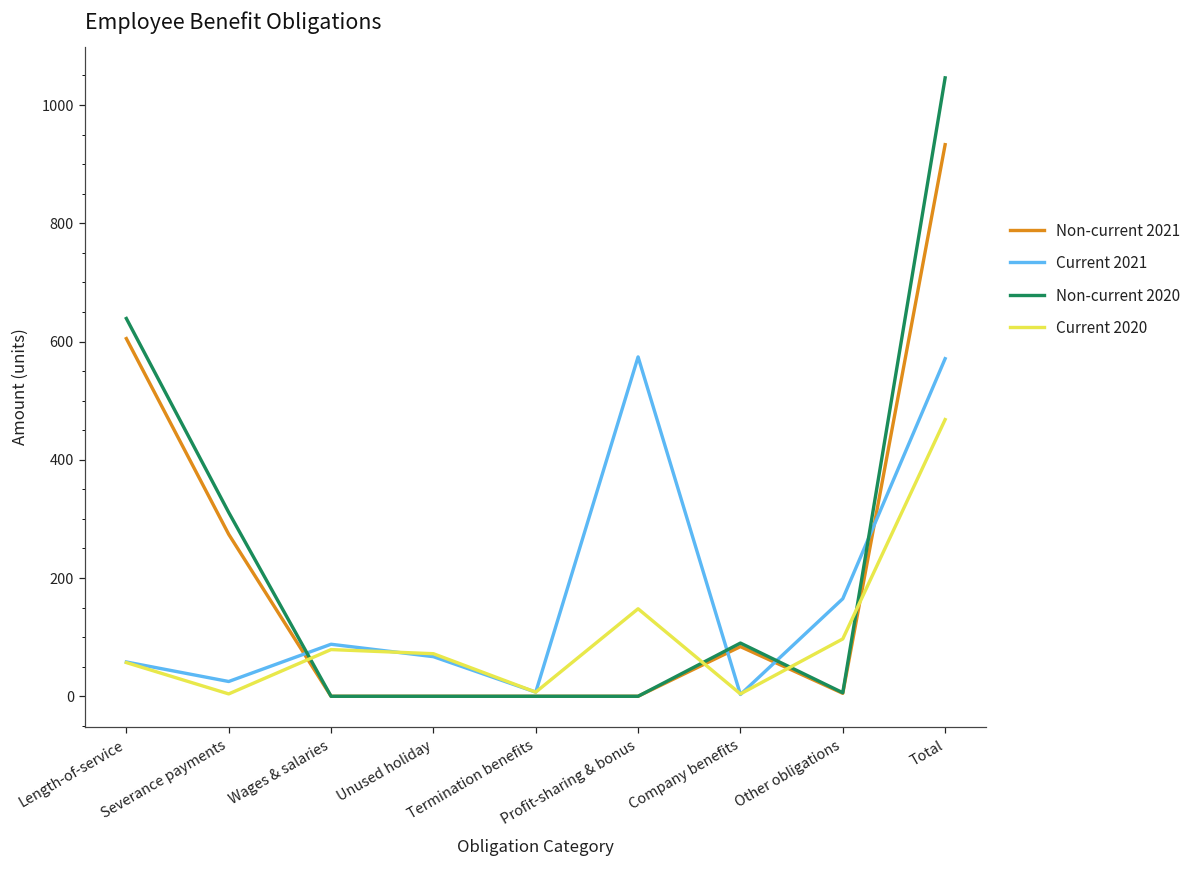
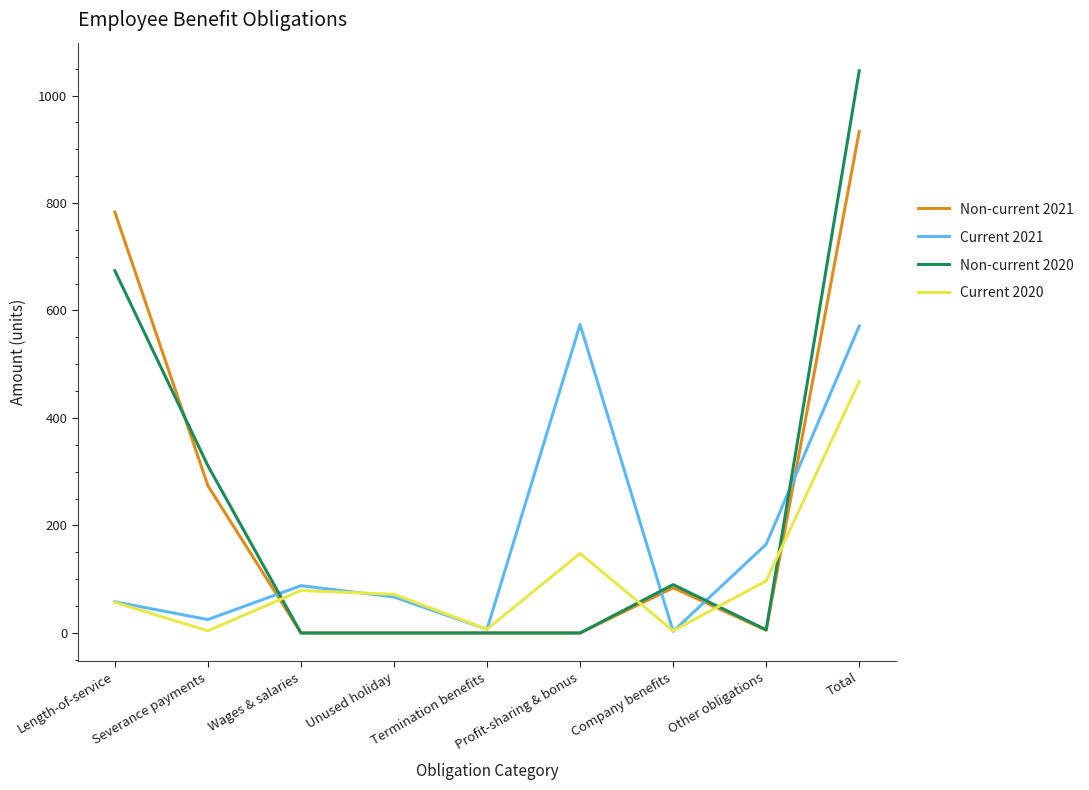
  {
    "Non-current 2021": {
-     "Length-of-service": 610,
+     "Length-of-service": 780,
      "Severance payments": 270,
      "Company benefits": 80,
      "Total": 930
    },
    "Current 2021": {
      "Severance payments": 30,
      "Wages & salaries": 90,
      "Unused holiday": 70,
      "Profit-sharing & bonus": 570,
      "Other obligations": 170,
      "Total": 570
    },
    "Non-current 2020": {
-     "Length-of-service": 640,
+     "Length-of-service": 670,
      "Severance payments": 310,
      "Company benefits": 90,
      "Total": 1050
    },
    "Current 2020": {
      "Severance payments": 0,
      "Wages & salaries": 80,
      "Unused holiday": 70,
      "Profit-sharing & bonus": 150,
      "Other obligations": 100,
      "Total": 470
    }
  }
